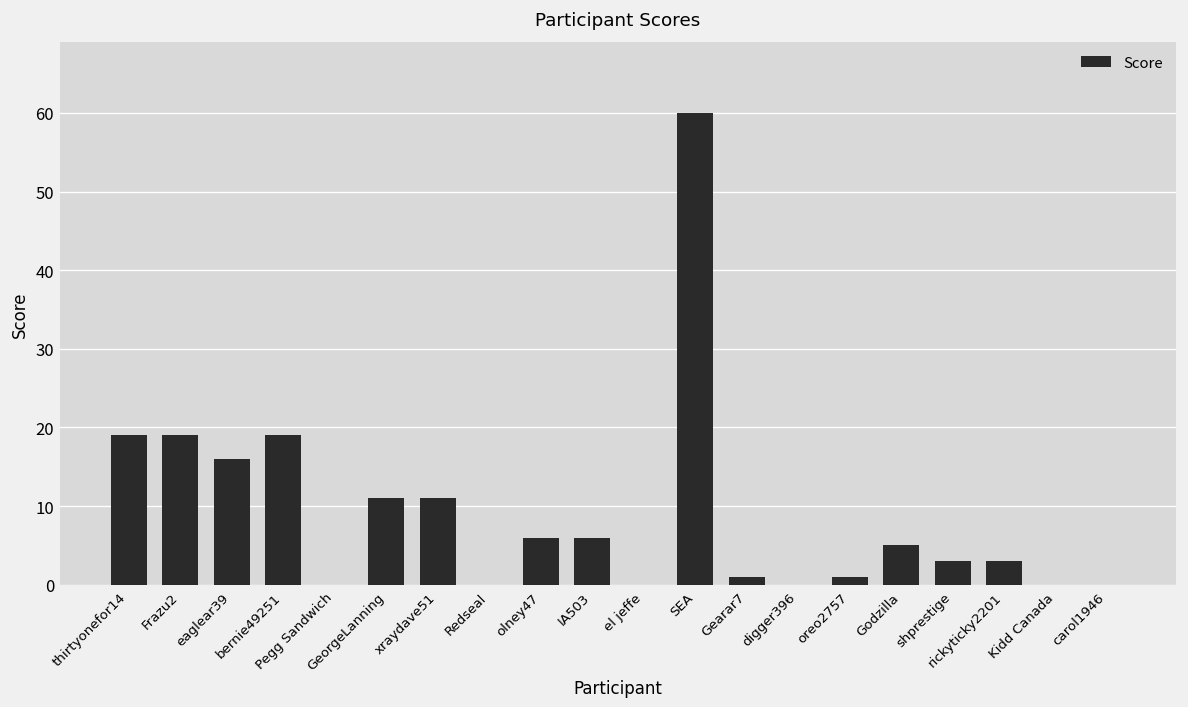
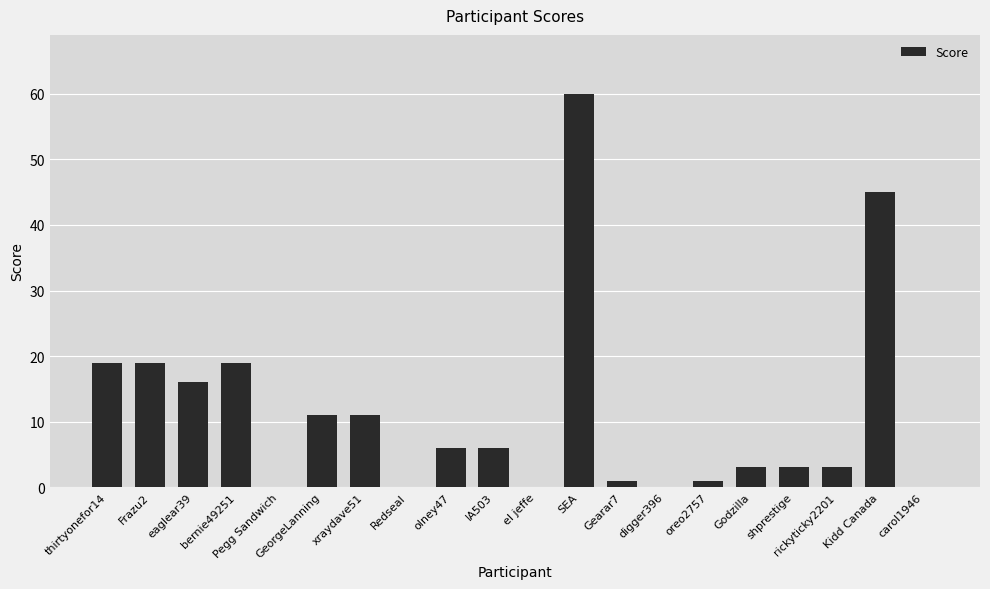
  {
    "thirtyonefor14": 19,
    "Frazu2": 19,
    "eaglear39": 16,
    "bernie49251": 19,
    "Pegg Sandwich": 0,
    "GeorgeLanning": 11,
    "xraydave51": 11,
    "Redseal": 0,
    "olney47": 6,
    "IA503": 6,
    "el jeffe": 0,
    "SEA": 60,
    "Gearar7": 1,
    "digger396": 0,
    "oreo2757": 1,
-   "Godzilla": 5,
+   "Godzilla": 3,
    "shprestige": 3,
    "rickyticky2201": 3,
-   "Kidd Canada": 0,
+   "Kidd Canada": 45,
    "carol1946": 0
  }
